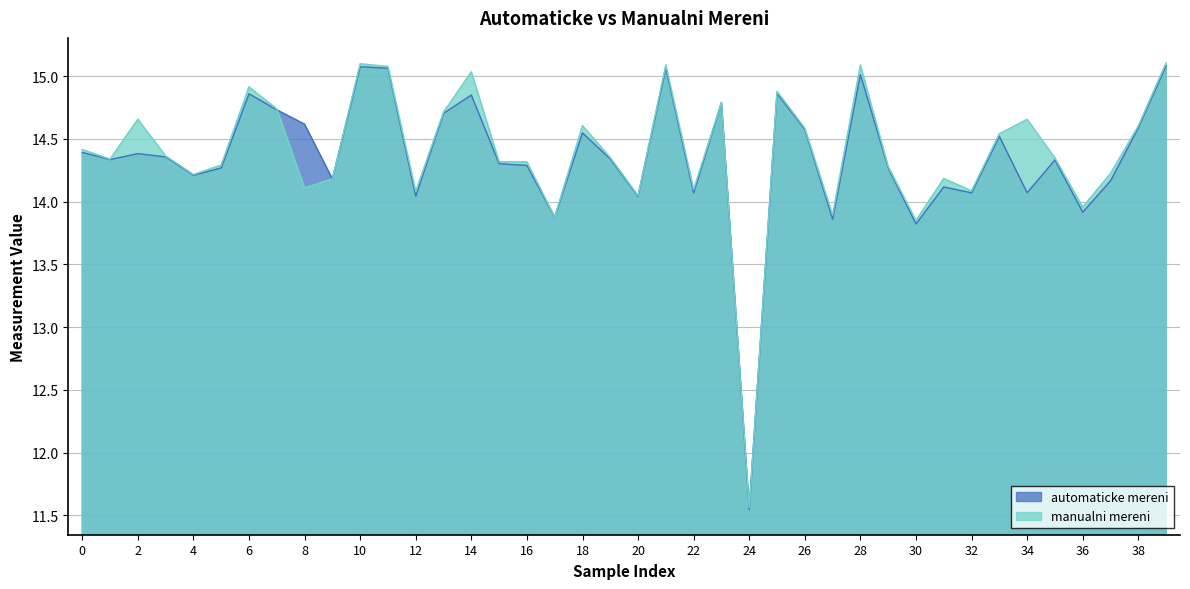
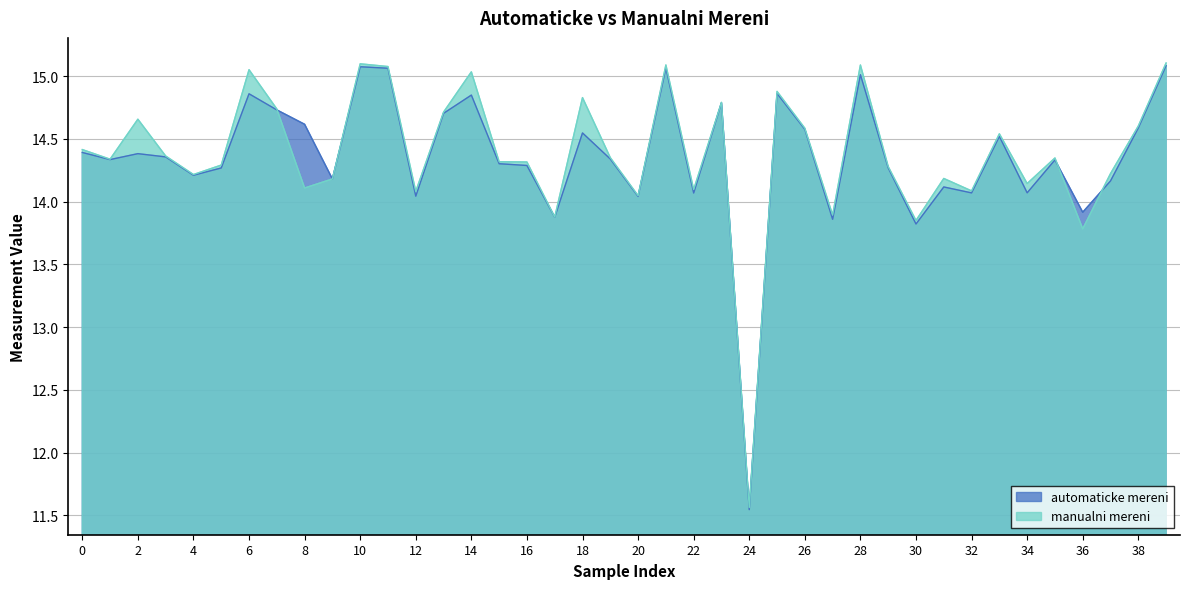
  {
    "automaticke mereni": {
      "0": 14.39,
      "2": 14.38,
      "6": 14.86,
      "8": 14.62,
      "10": 15.08,
      "12": 14.04,
      "14": 14.85,
      "16": 14.29,
      "18": 14.55,
      "22": 14.07,
      "28": 15.01,
      "30": 13.82,
      "34": 14.07,
      "36": 13.92
    },
    "manualni mereni": {
      "0": 14.42,
      "2": 14.66,
-     "6": 14.91,
+     "6": 15.05,
      "8": 14.11,
      "10": 15.10,
      "12": 14.08,
      "14": 15.03,
      "16": 14.32,
-     "18": 14.61,
+     "18": 14.83,
      "22": 14.10,
      "28": 15.09,
      "30": 13.85,
-     "34": 14.66,
-     "36": 13.96
+     "34": 14.14,
+     "36": 13.78
    }
  }
